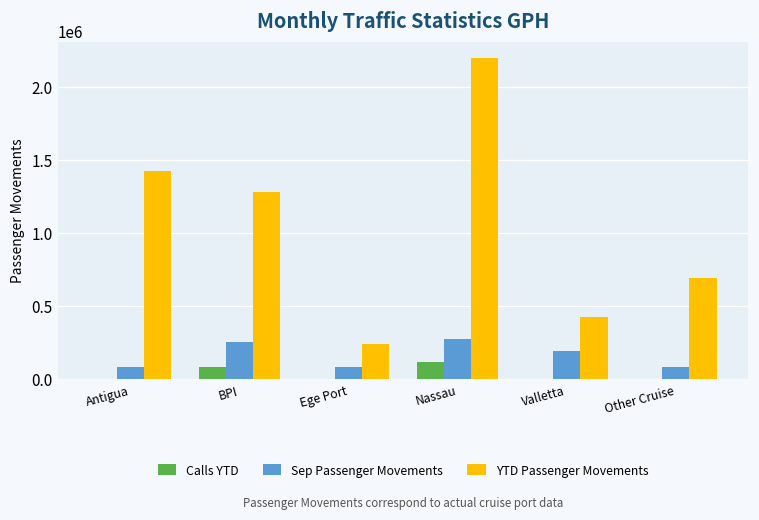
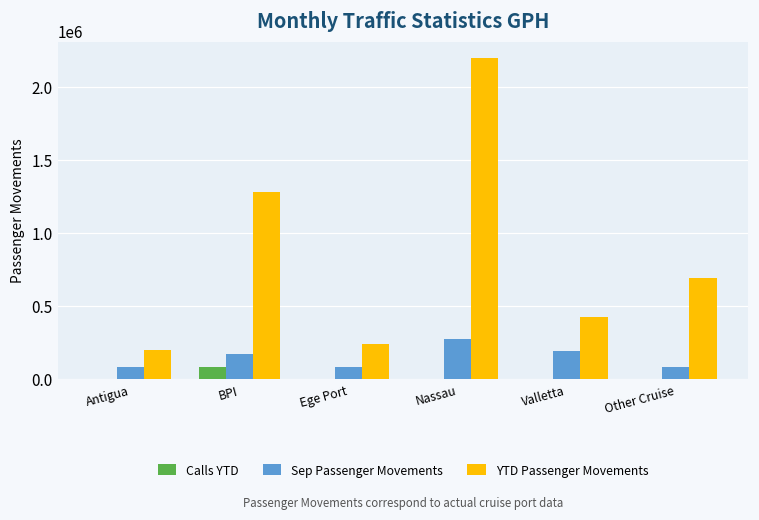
  {
    "Calls YTD": {
      "BPI": 80000,
-     "Nassau": 120000
+     "Nassau": 0
    },
    "Sep Passenger Movements": {
      "Antigua": 80000,
-     "BPI": 250000,
+     "BPI": 170000,
      "Ege Port": 80000,
      "Nassau": 280000,
      "Valletta": 190000,
      "Other Cruise": 80000
    },
    "YTD Passenger Movements": {
-     "Antigua": 1430000,
+     "Antigua": 200000,
      "BPI": 1280000,
      "Ege Port": 240000,
      "Nassau": 2200000,
      "Valletta": 420000,
      "Other Cruise": 690000
    }
  }
